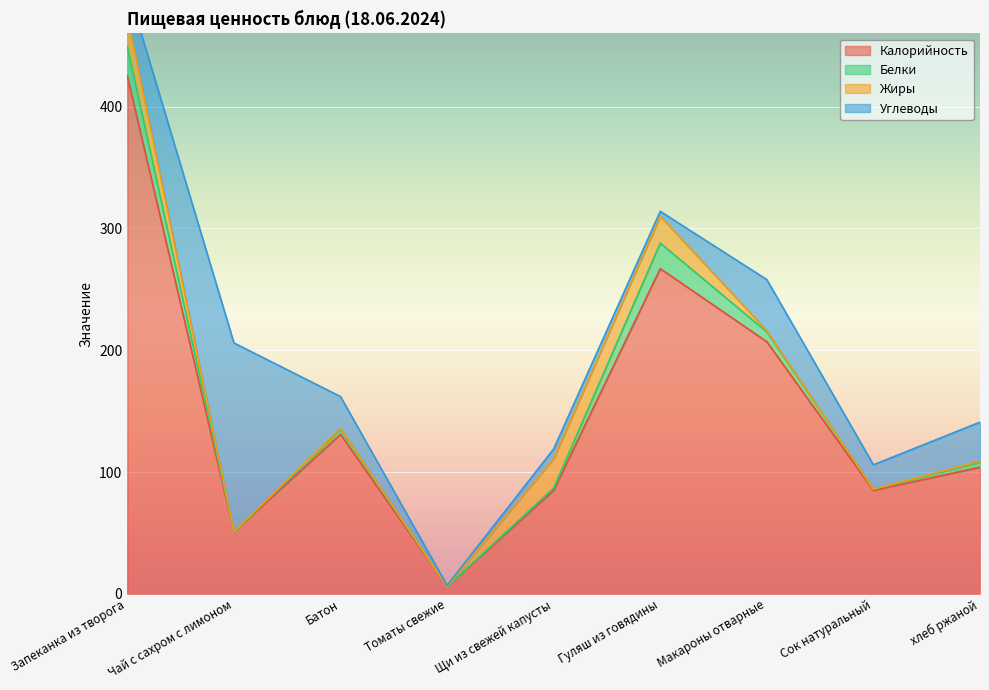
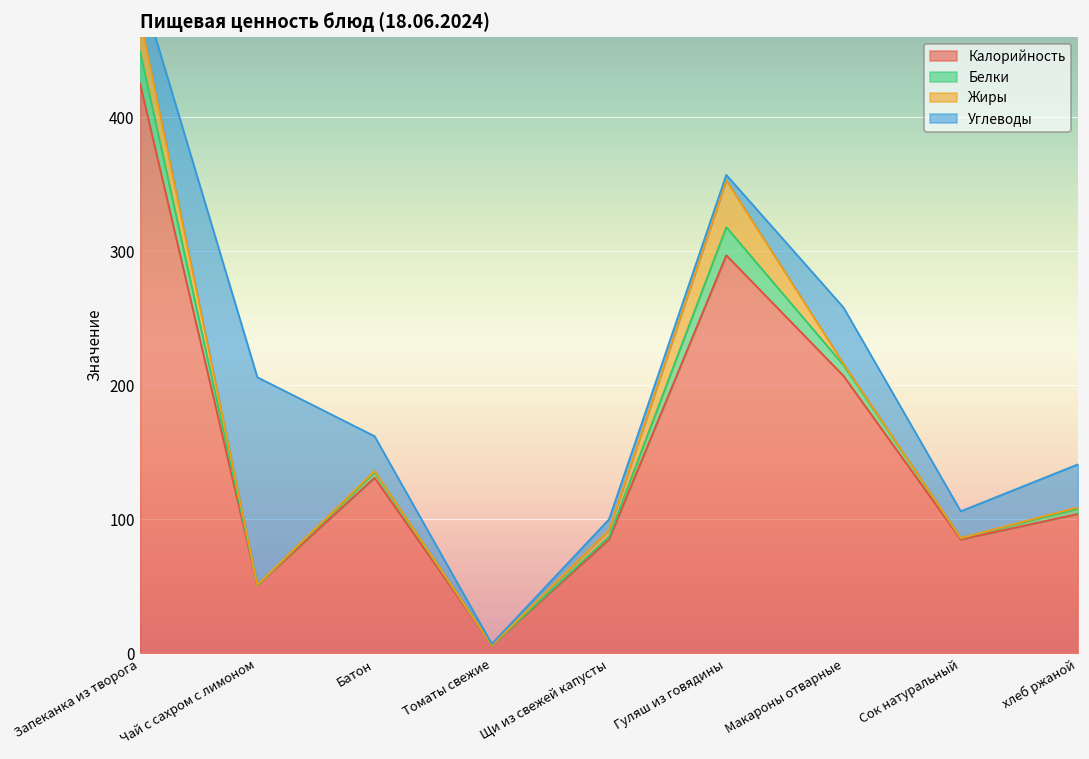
  {
    "Калорийность": {
      "Запеканка из творога": 425,
      "Батон": 131,
-     "Гуляш из говядины": 267,
+     "Гуляш из говядины": 297,
      "Макароны отварные": 207,
      "хлеб ржаной": 104
    },
    "Белки": {
      "Запеканка из творога": 24,
      "Гуляш из говядины": 21
    },
    "Жиры": {
-     "Щи из свежей капусты": 24,
-     "Гуляш из говядины": 22
+     "Щи из свежей капусты": 5,
+     "Гуляш из говядины": 35
    },
    "Углеводы": {
      "Чай с сахром с лимоном": 155,
      "Батон": 26,
      "Щи из свежей капусты": 8,
      "Гуляш из говядины": 4,
      "Макароны отварные": 42,
      "Сок натуральный": 20,
      "хлеб ржаной": 32
    }
  }
